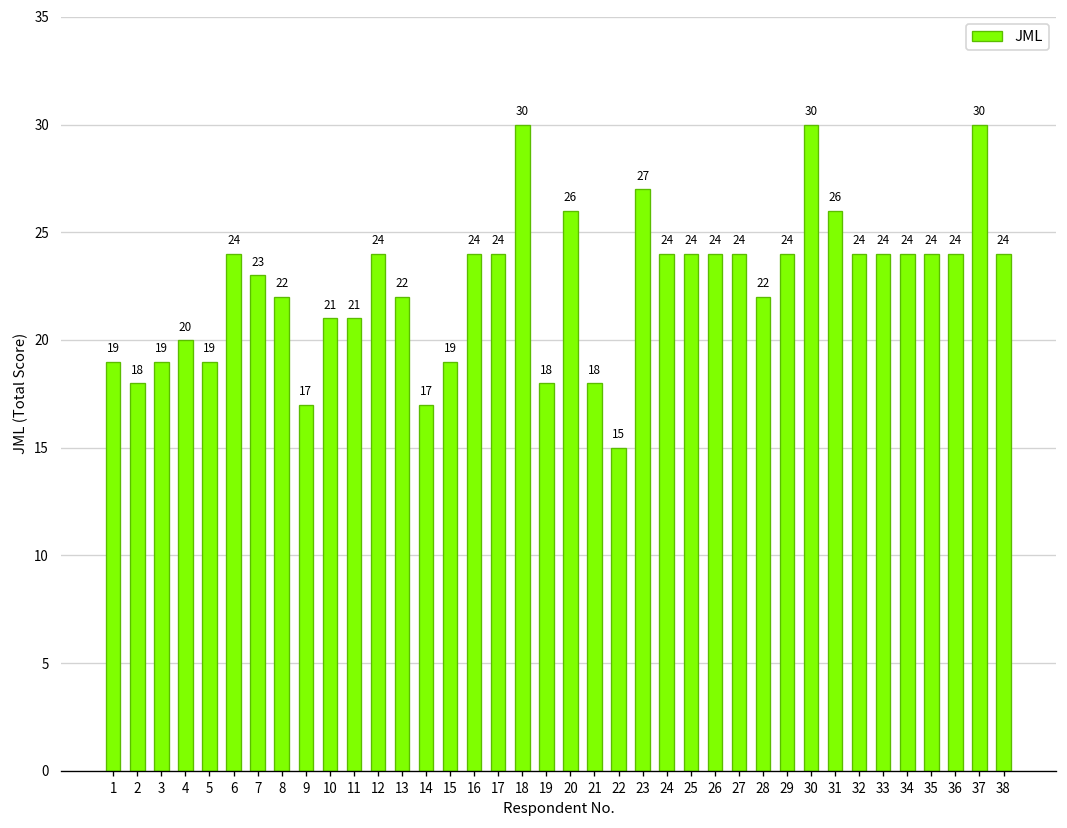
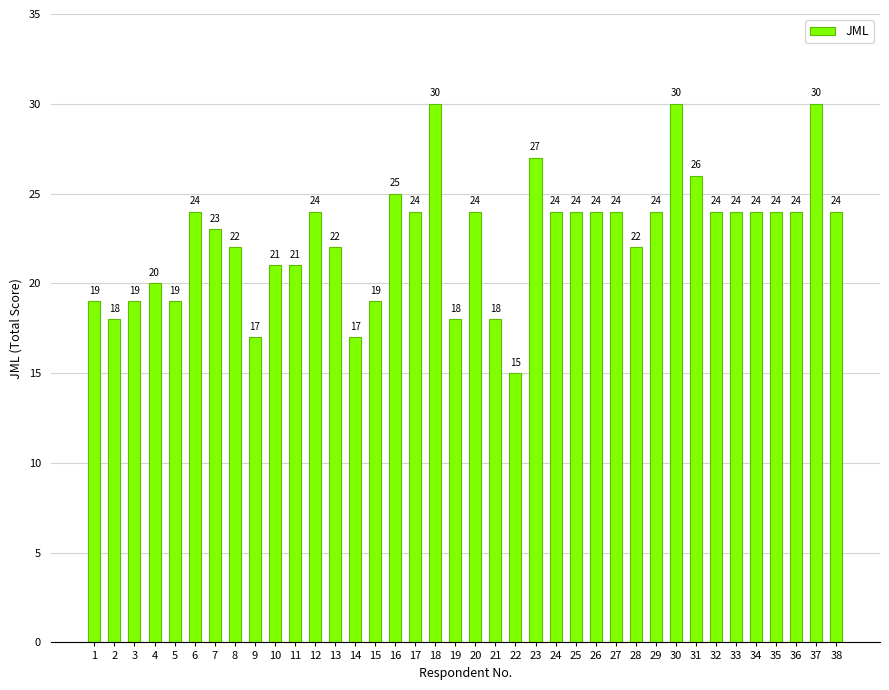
  {
    "1": 19,
    "2": 18,
    "3": 19,
    "4": 20,
    "5": 19,
    "6": 24,
    "7": 23,
    "8": 22,
    "9": 17,
    "10": 21,
    "11": 21,
    "12": 24,
    "13": 22,
    "14": 17,
    "15": 19,
-   "16": 24,
+   "16": 25,
    "17": 24,
    "18": 30,
    "19": 18,
-   "20": 26,
+   "20": 24,
    "21": 18,
    "22": 15,
    "23": 27,
    "24": 24,
    "25": 24,
    "26": 24,
    "27": 24,
    "28": 22,
    "29": 24,
    "30": 30,
    "31": 26,
    "32": 24,
    "33": 24,
    "34": 24,
    "35": 24,
    "36": 24,
    "37": 30,
    "38": 24
  }
